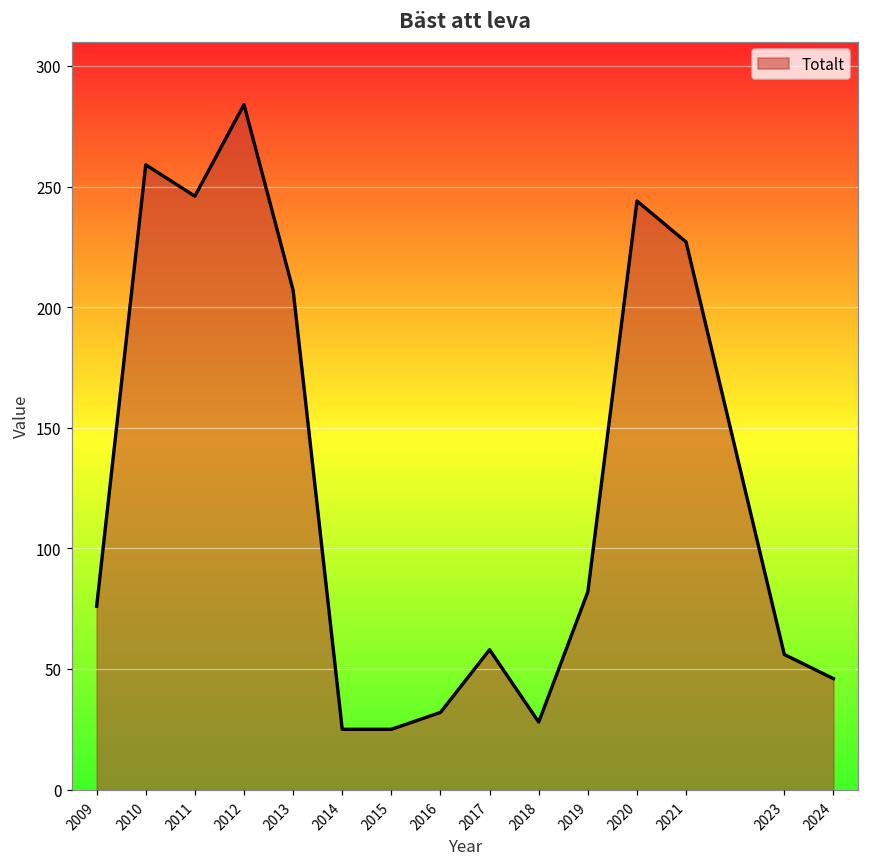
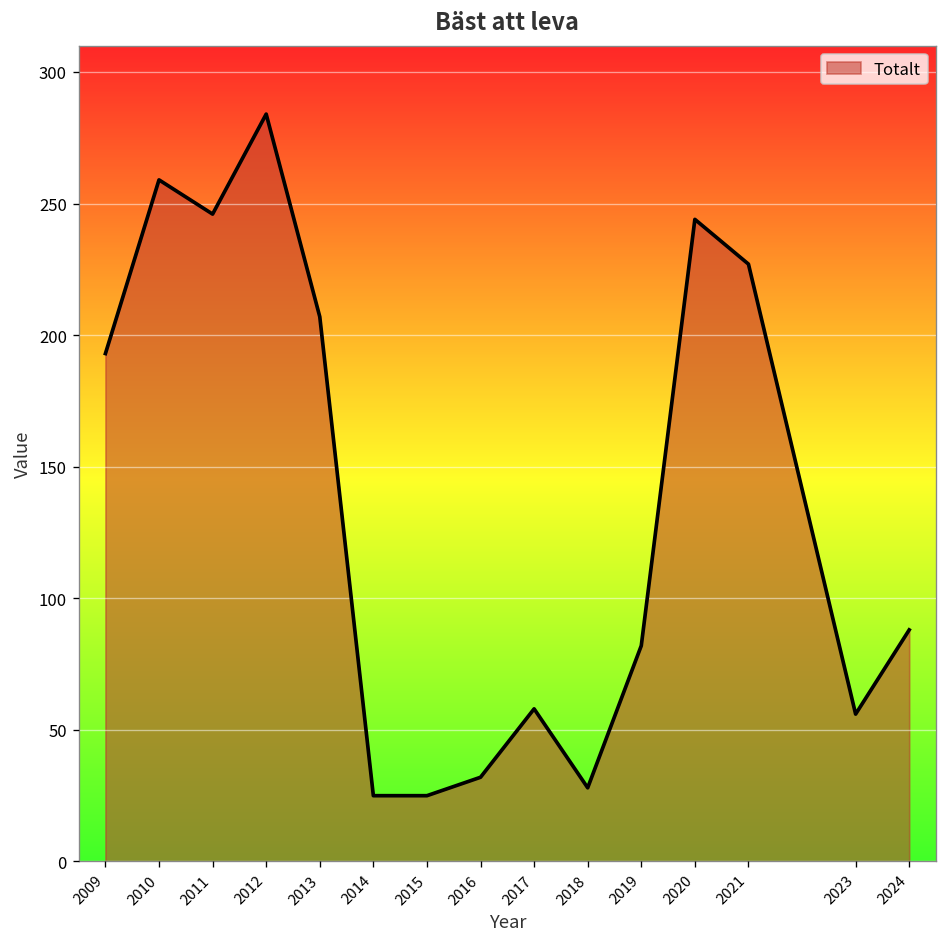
  {
-   "2009": 76,
+   "2009": 193,
    "2010": 259,
    "2011": 246,
    "2012": 284,
    "2013": 207,
    "2014": 25,
    "2015": 25,
    "2016": 32,
    "2017": 58,
    "2018": 28,
    "2019": 82,
    "2020": 244,
    "2021": 227,
    "2023": 56,
-   "2024": 46
+   "2024": 88
  }
